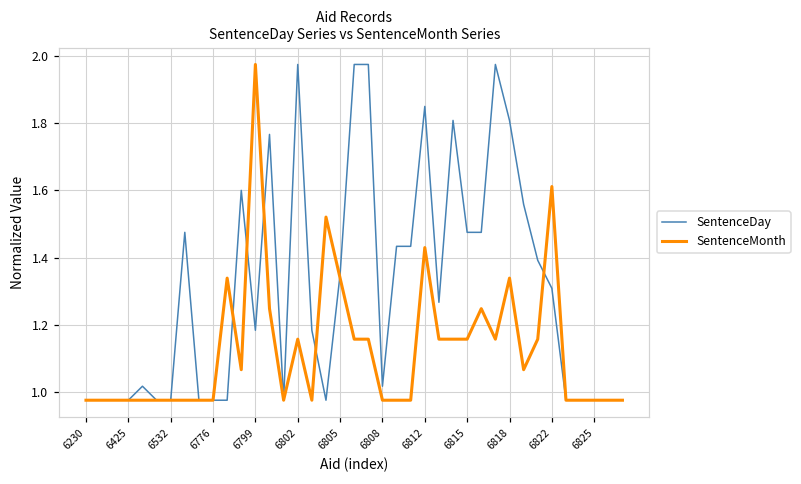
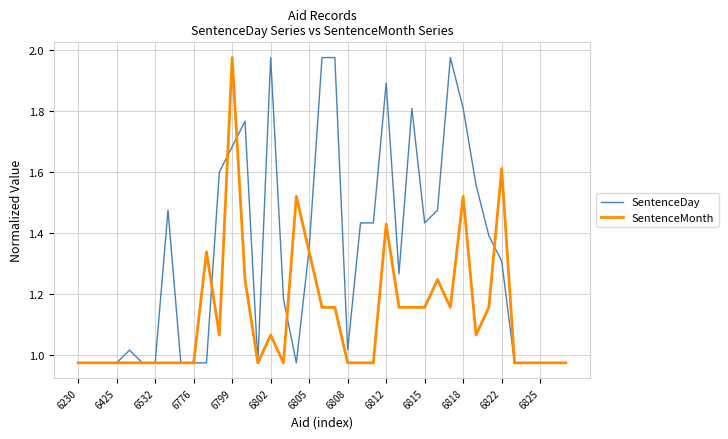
  {
    "SentenceDay": {
-     "6799": 1.18,
+     "6799": 1.68,
      "6802": 1.97,
      "6805": 1.35,
      "6808": 1.02,
-     "6812": 1.85,
-     "6815": 1.47,
+     "6812": 1.89,
+     "6815": 1.43,
      "6818": 1.81,
      "6822": 1.31
    },
    "SentenceMonth": {
      "6799": 1.97,
-     "6802": 1.16,
+     "6802": 1.07,
      "6805": 1.34,
      "6808": 0.98,
      "6812": 1.43,
      "6815": 1.16,
-     "6818": 1.34,
+     "6818": 1.52,
      "6822": 1.61
    }
  }
